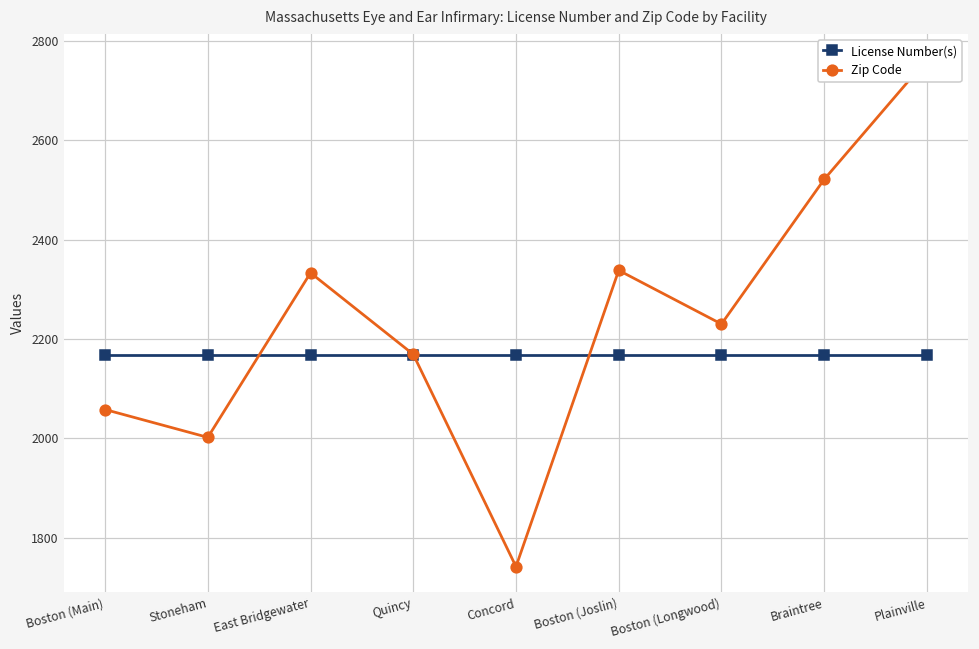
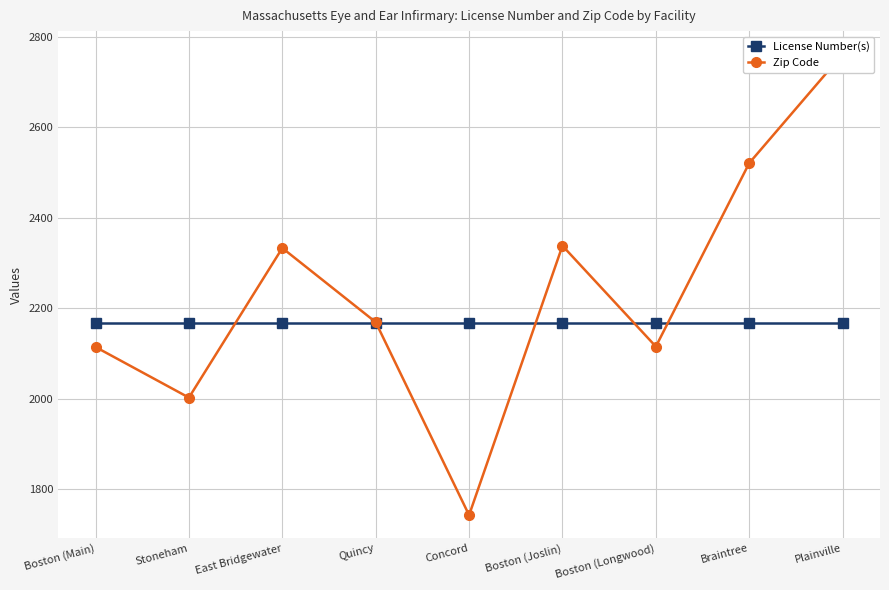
  {
    "License Number(s)": {
      "Boston (Main)": 2170,
      "Stoneham": 2170,
      "East Bridgewater": 2170,
      "Concord": 2170,
      "Boston (Joslin)": 2170,
      "Boston (Longwood)": 2170,
      "Braintree": 2170,
      "Plainville": 2170
    },
    "Zip Code": {
-     "Boston (Main)": 2060,
+     "Boston (Main)": 2110,
      "Stoneham": 2000,
      "East Bridgewater": 2330,
      "Concord": 1740,
      "Boston (Joslin)": 2340,
-     "Boston (Longwood)": 2230,
+     "Boston (Longwood)": 2120,
      "Braintree": 2520
    }
  }
